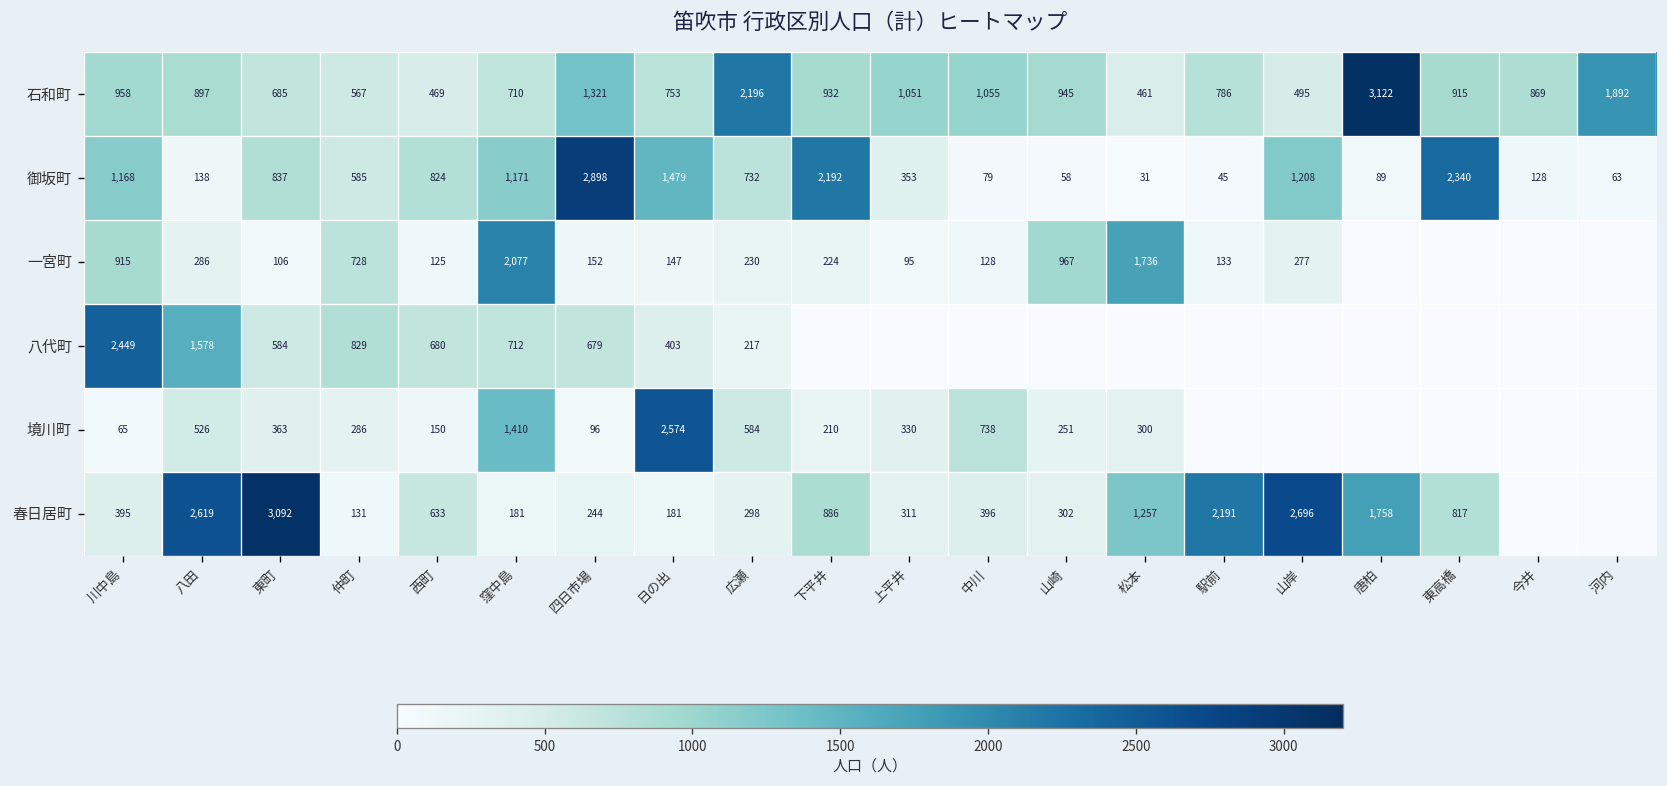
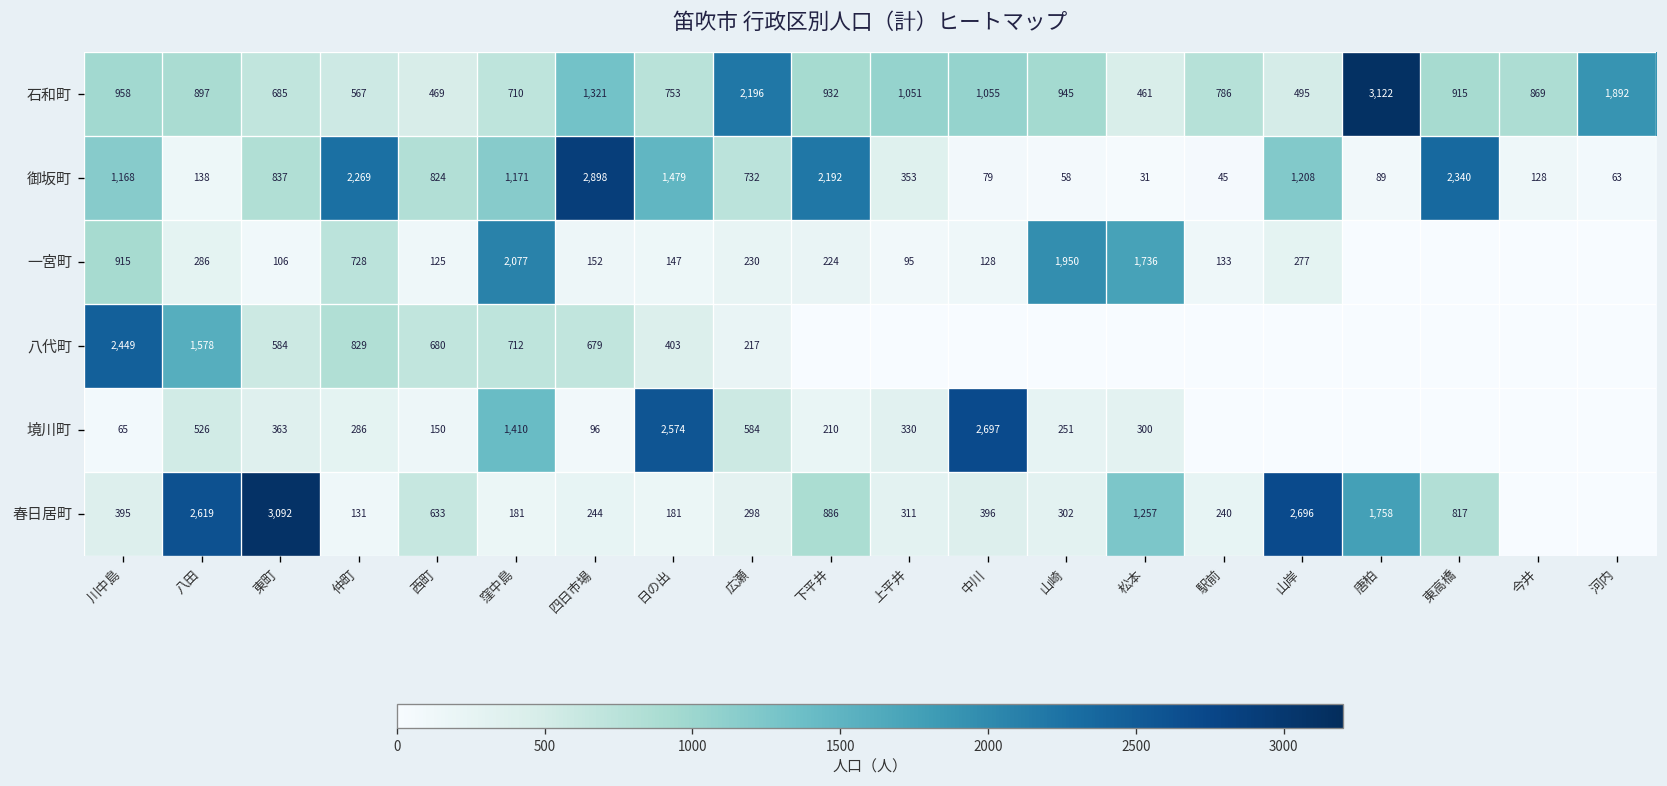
  {
    "石和町": {
      "川中島": "958",
      "八田": "897",
      "東町": "685",
      "仲町": "567",
      "西町": "469",
      "窪中島": "710",
      "四日市場": "1,321",
      "日の出": "753",
      "広瀬": "2,196",
      "下平井": "932",
      "上平井": "1,051",
      "中川": "1,055",
      "山崎": "945",
      "松本": "461",
      "駅前": "786",
      "山岸": "495",
      "唐柏": "3,122",
      "東高橋": "915",
      "今井": "869",
      "河内": "1,892"
    },
    "御坂町": {
      "川中島": "1,168",
      "八田": "138",
      "東町": "837",
-     "仲町": "585",
+     "仲町": "2,269",
      "西町": "824",
      "窪中島": "1,171",
      "四日市場": "2,898",
      "日の出": "1,479",
      "広瀬": "732",
      "下平井": "2,192",
      "上平井": "353",
      "中川": "79",
      "山崎": "58",
      "松本": "31",
      "駅前": "45",
      "山岸": "1,208",
      "唐柏": "89",
      "東高橋": "2,340",
      "今井": "128",
      "河内": "63"
    },
    "一宮町": {
      "川中島": "915",
      "八田": "286",
      "東町": "106",
      "仲町": "728",
      "西町": "125",
      "窪中島": "2,077",
      "四日市場": "152",
      "日の出": "147",
      "広瀬": "230",
      "下平井": "224",
      "上平井": "95",
      "中川": "128",
-     "山崎": "967",
+     "山崎": "1,950",
      "松本": "1,736",
      "駅前": "133",
      "山岸": "277"
    },
    "八代町": {
      "川中島": "2,449",
      "八田": "1,578",
      "東町": "584",
      "仲町": "829",
      "西町": "680",
      "窪中島": "712",
      "四日市場": "679",
      "日の出": "403",
      "広瀬": "217"
    },
    "境川町": {
      "川中島": "65",
      "八田": "526",
      "東町": "363",
      "仲町": "286",
      "西町": "150",
      "窪中島": "1,410",
      "四日市場": "96",
      "日の出": "2,574",
      "広瀬": "584",
      "下平井": "210",
      "上平井": "330",
-     "中川": "738",
+     "中川": "2,697",
      "山崎": "251",
      "松本": "300"
    },
    "春日居町": {
      "川中島": "395",
      "八田": "2,619",
      "東町": "3,092",
      "仲町": "131",
      "西町": "633",
      "窪中島": "181",
      "四日市場": "244",
      "日の出": "181",
      "広瀬": "298",
      "下平井": "886",
      "上平井": "311",
      "中川": "396",
      "山崎": "302",
      "松本": "1,257",
-     "駅前": "2,191",
+     "駅前": "240",
      "山岸": "2,696",
      "唐柏": "1,758",
      "東高橋": "817"
    }
  }
